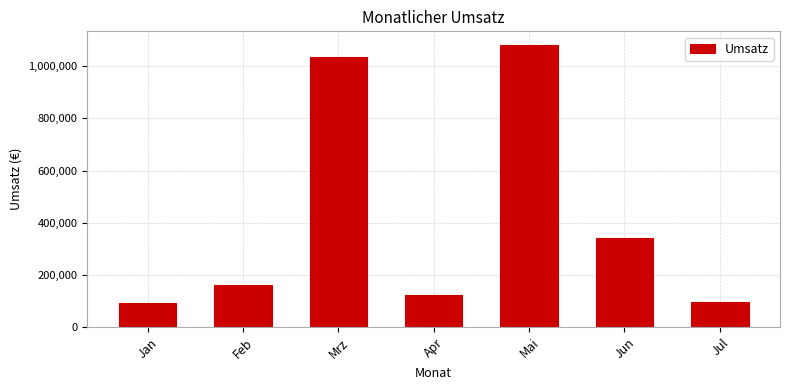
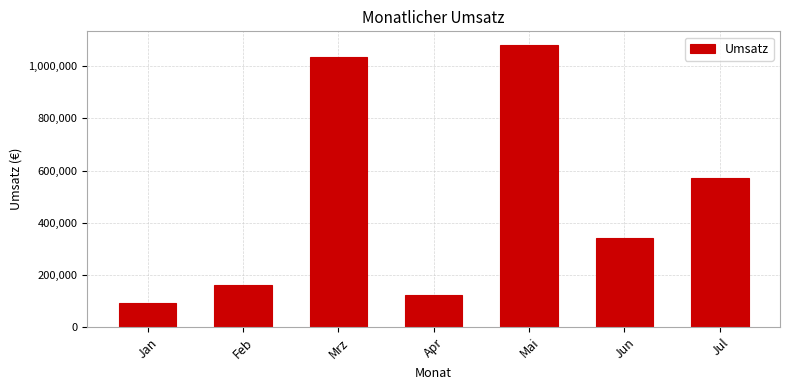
  {
    "Jan": "90,000",
    "Feb": "160,000",
    "Mrz": "1,040,000",
    "Apr": "120,000",
    "Mai": "1,080,000",
    "Jun": "340,000",
-   "Jul": "100,000"
+   "Jul": "570,000"
  }
